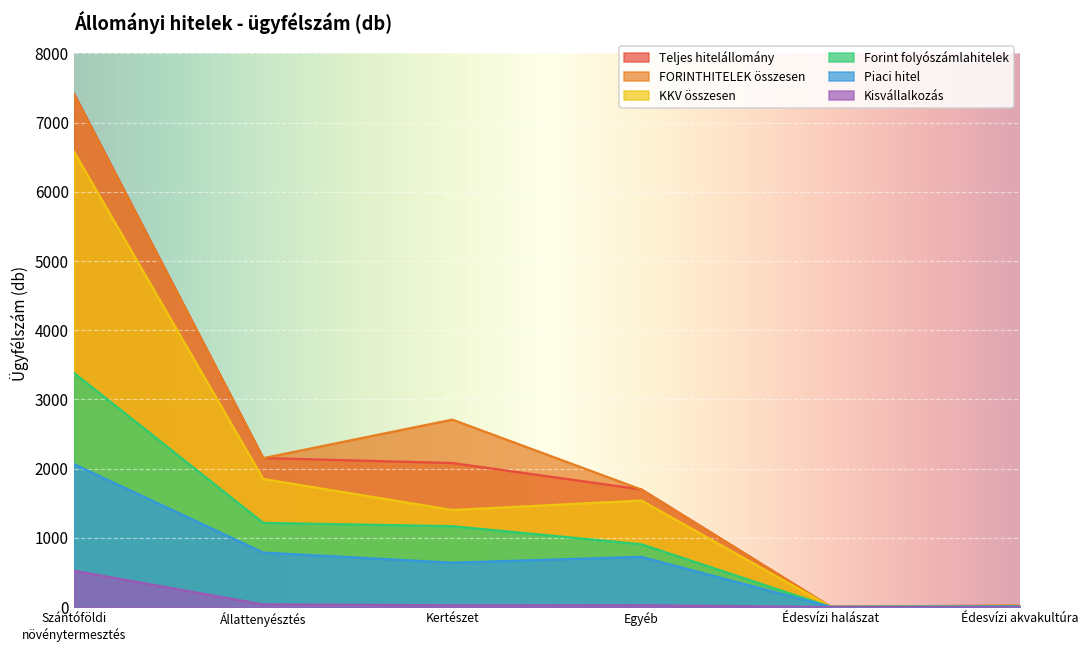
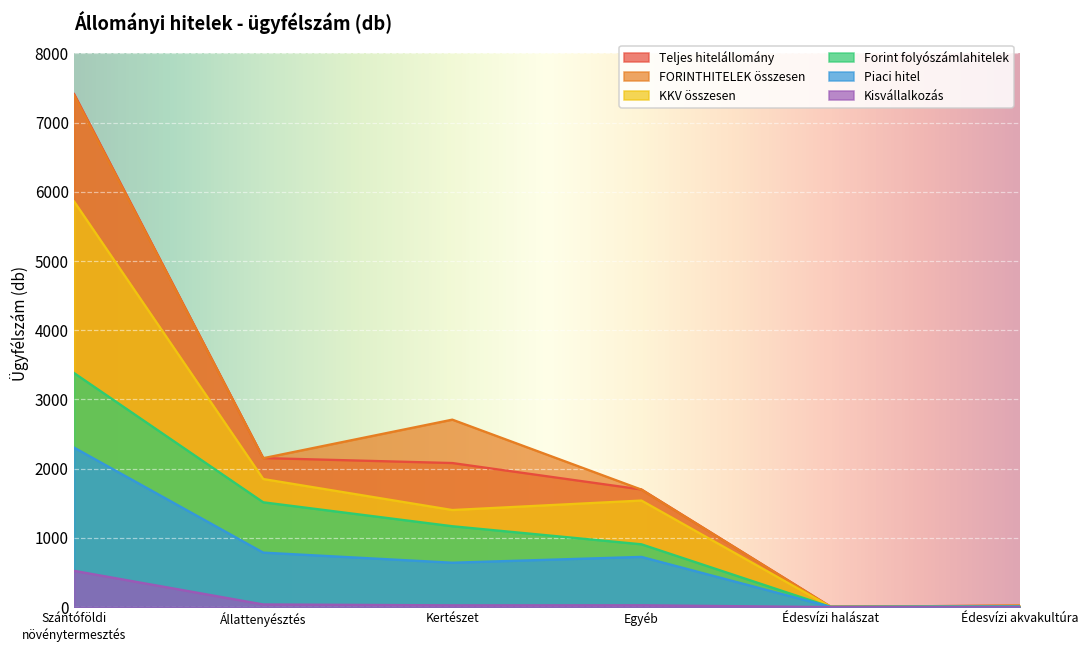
  {
    "KKV összesen": {
-     "Szántóföldi növénytermesztés": 6600,
+     "Szántóföldi növénytermesztés": 5900,
      "Állattenyésztés": 1900,
      "Kertészet": 1400,
      "Egyéb": 1500
    },
    "Forint folyószámlahitelek": {
      "Szántóföldi növénytermesztés": 3400,
-     "Állattenyésztés": 1200,
+     "Állattenyésztés": 1500,
      "Kertészet": 1200,
      "Egyéb": 900
    },
    "Piaci hitel": {
-     "Szántóföldi növénytermesztés": 2100,
+     "Szántóföldi növénytermesztés": 2300,
      "Állattenyésztés": 800,
      "Kertészet": 600,
      "Egyéb": 700
    },
    "Kisvállalkozás": {
      "Szántóföldi növénytermesztés": 500,
      "Állattenyésztés": 0,
      "Kertészet": 0,
      "Egyéb": 0
    }
  }
